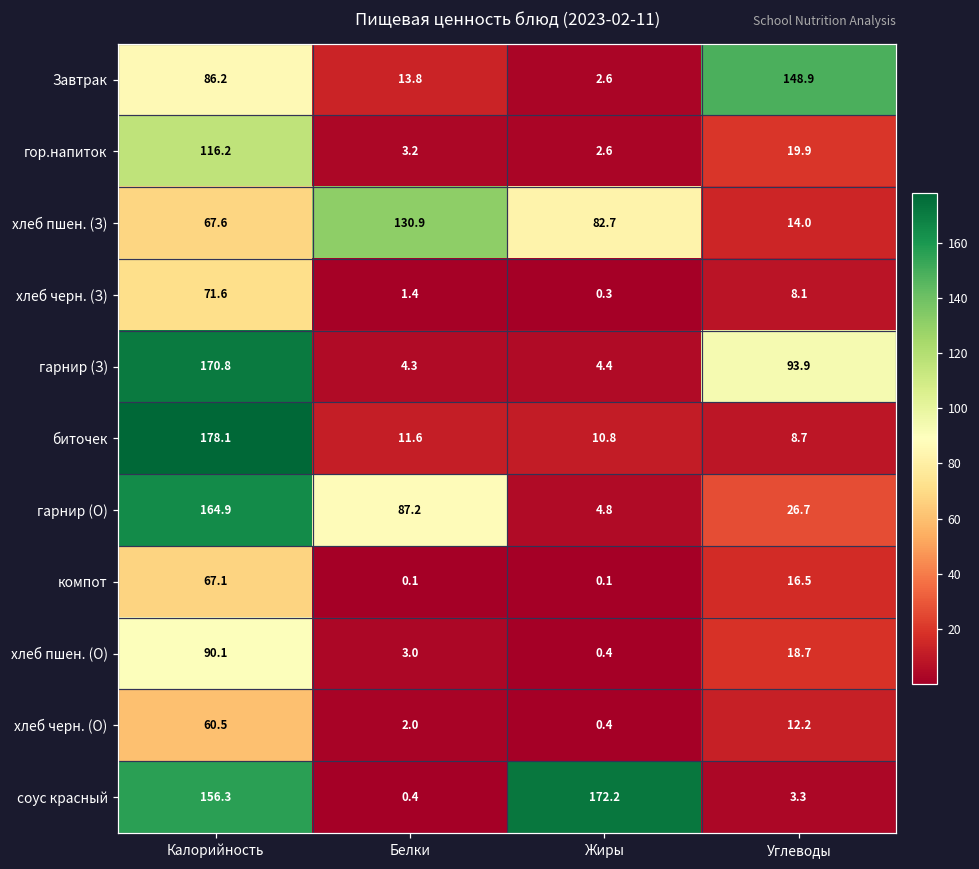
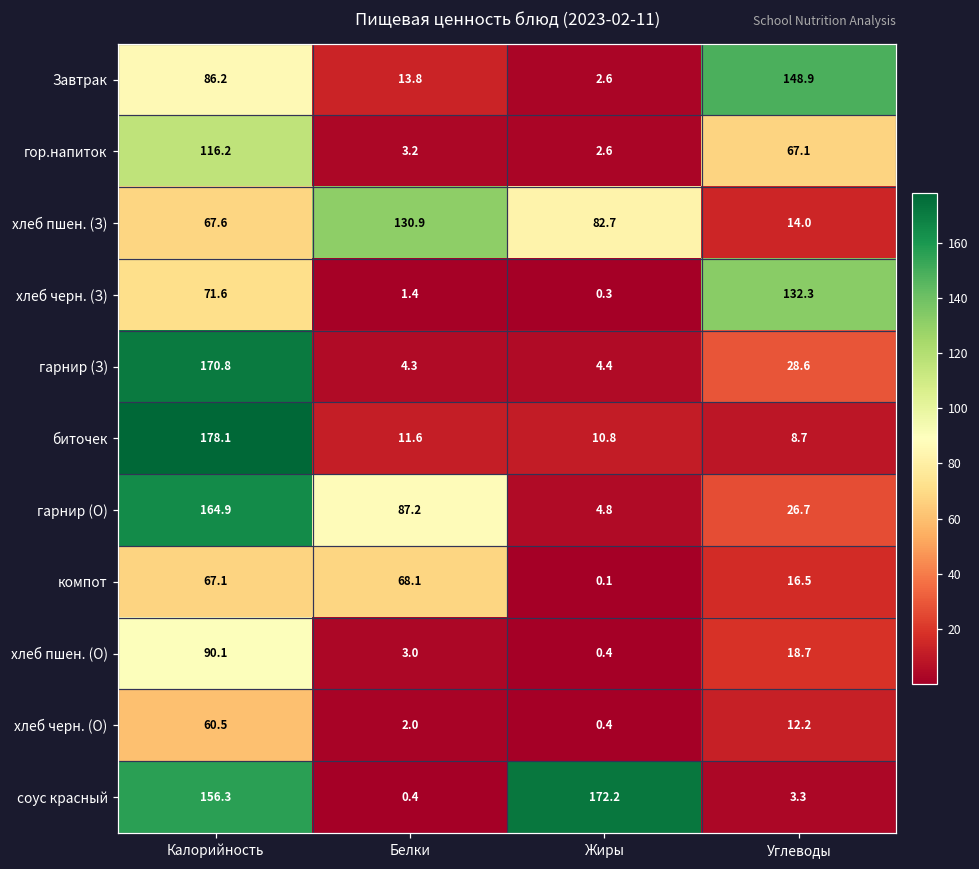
  {
    "Завтрак": {
      "Калорийность": 86.2,
      "Белки": 13.8,
      "Жиры": 2.6,
      "Углеводы": 148.9
    },
    "гор.напиток": {
      "Калорийность": 116.2,
      "Белки": 3.2,
      "Жиры": 2.6,
-     "Углеводы": 19.9
+     "Углеводы": 67.1
    },
    "хлеб пшен. (З)": {
      "Калорийность": 67.6,
      "Белки": 130.9,
      "Жиры": 82.7,
      "Углеводы": 14.0
    },
    "хлеб черн. (З)": {
      "Калорийность": 71.6,
      "Белки": 1.4,
      "Жиры": 0.3,
-     "Углеводы": 8.1
+     "Углеводы": 132.3
    },
    "гарнир (З)": {
      "Калорийность": 170.8,
      "Белки": 4.3,
      "Жиры": 4.4,
-     "Углеводы": 93.9
+     "Углеводы": 28.6
    },
    "биточек": {
      "Калорийность": 178.1,
      "Белки": 11.6,
      "Жиры": 10.8,
      "Углеводы": 8.7
    },
    "гарнир (О)": {
      "Калорийность": 164.9,
      "Белки": 87.2,
      "Жиры": 4.8,
      "Углеводы": 26.7
    },
    "компот": {
      "Калорийность": 67.1,
-     "Белки": 0.1,
+     "Белки": 68.1,
      "Жиры": 0.1,
      "Углеводы": 16.5
    },
    "хлеб пшен. (О)": {
      "Калорийность": 90.1,
      "Белки": 3.0,
      "Жиры": 0.4,
      "Углеводы": 18.7
    },
    "хлеб черн. (О)": {
      "Калорийность": 60.5,
      "Белки": 2.0,
      "Жиры": 0.4,
      "Углеводы": 12.2
    },
    "соус красный": {
      "Калорийность": 156.3,
      "Белки": 0.4,
      "Жиры": 172.2,
      "Углеводы": 3.3
    }
  }
